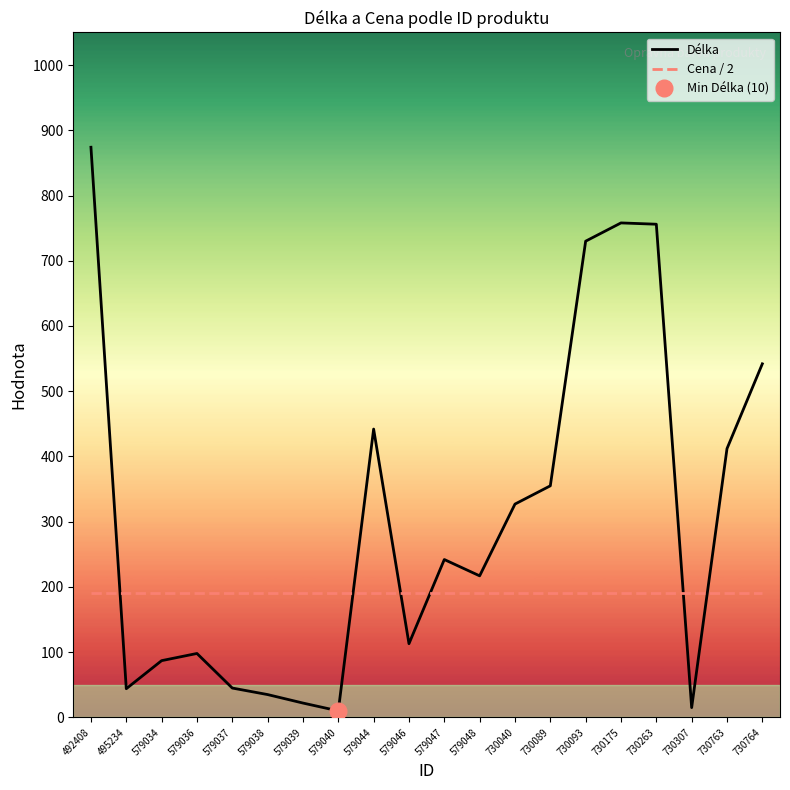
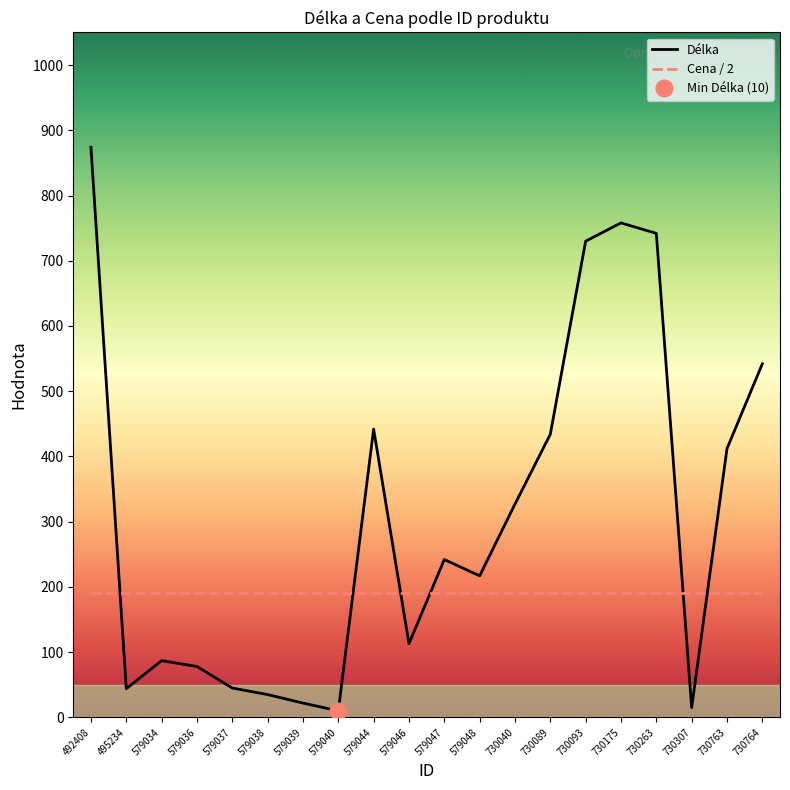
  {
    "Délka": {
      "492408": 870,
      "579034": 90,
-     "579036": 100,
+     "579036": 80,
      "579044": 440,
      "579046": 110,
      "579047": 240,
      "579048": 220,
      "730040": 330,
-     "730089": 360,
+     "730089": 430,
      "730093": 730,
      "730175": 760,
-     "730263": 760,
+     "730263": 740,
      "730763": 410,
      "730764": 540
    }
  }
